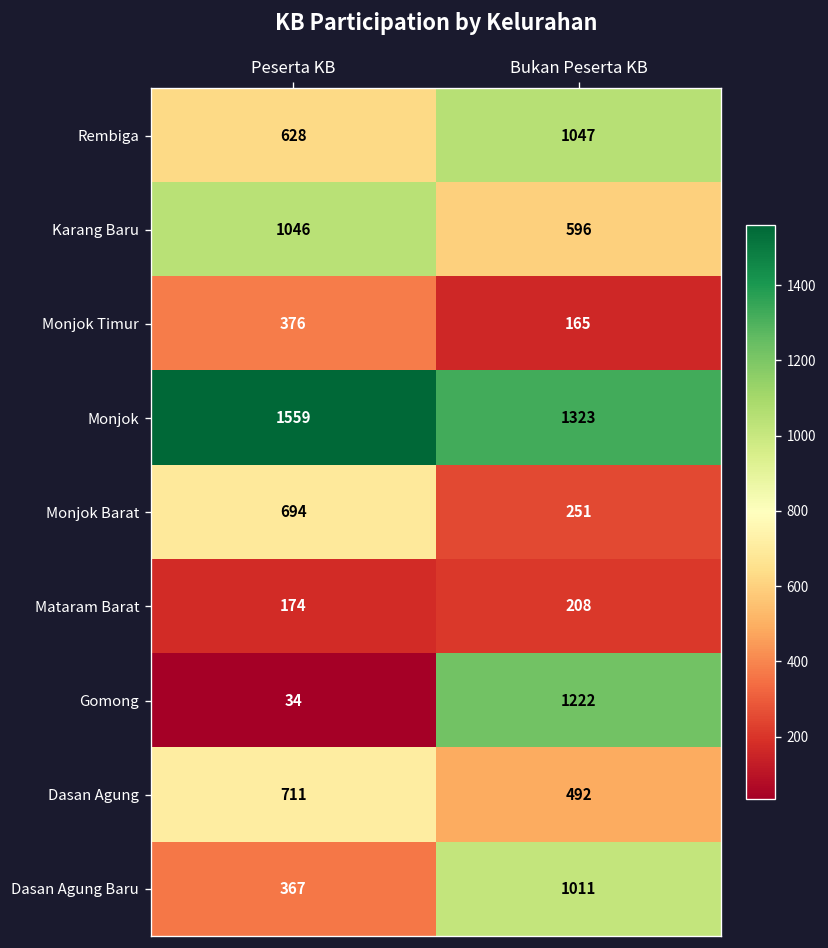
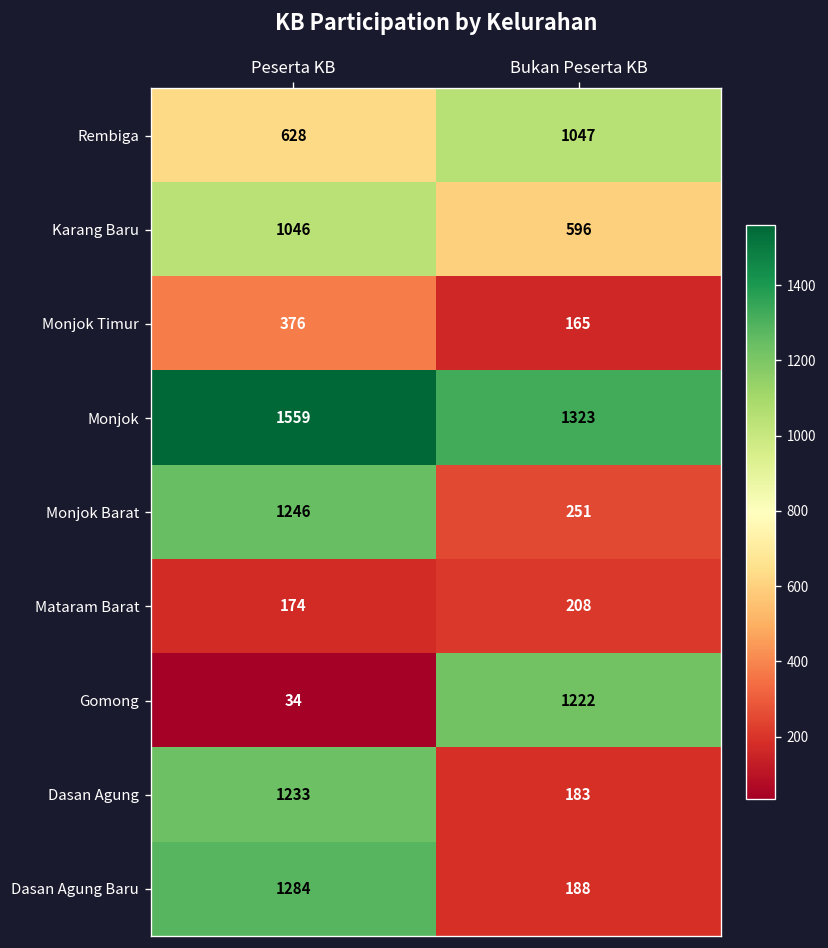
  {
    "Rembiga": {
      "Peserta KB": 628,
      "Bukan Peserta KB": 1047
    },
    "Karang Baru": {
      "Peserta KB": 1046,
      "Bukan Peserta KB": 596
    },
    "Monjok Timur": {
      "Peserta KB": 376,
      "Bukan Peserta KB": 165
    },
    "Monjok": {
      "Peserta KB": 1559,
      "Bukan Peserta KB": 1323
    },
    "Monjok Barat": {
-     "Peserta KB": 694,
+     "Peserta KB": 1246,
      "Bukan Peserta KB": 251
    },
    "Mataram Barat": {
      "Peserta KB": 174,
      "Bukan Peserta KB": 208
    },
    "Gomong": {
      "Peserta KB": 34,
      "Bukan Peserta KB": 1222
    },
    "Dasan Agung": {
-     "Peserta KB": 711,
-     "Bukan Peserta KB": 492
+     "Peserta KB": 1233,
+     "Bukan Peserta KB": 183
    },
    "Dasan Agung Baru": {
-     "Peserta KB": 367,
-     "Bukan Peserta KB": 1011
+     "Peserta KB": 1284,
+     "Bukan Peserta KB": 188
    }
  }
